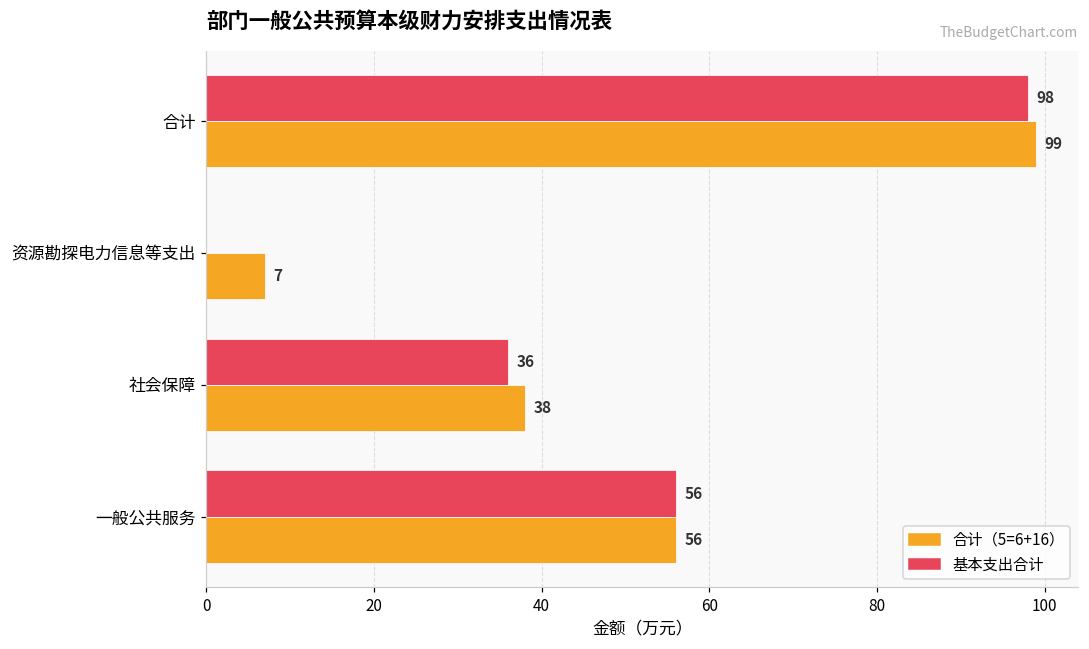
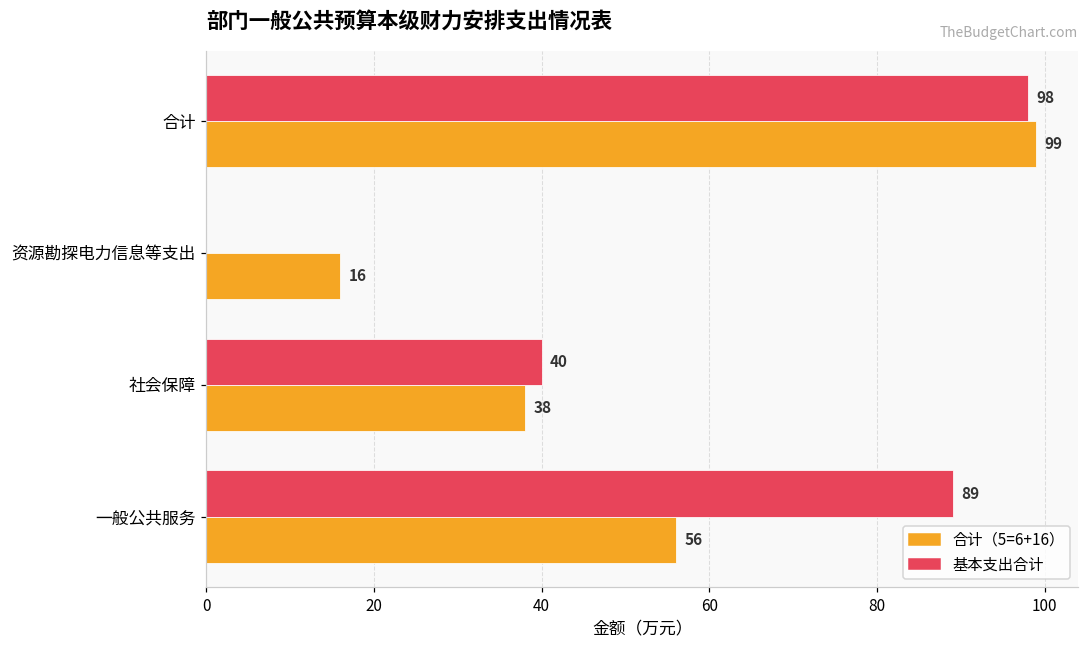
  {
    "合计（5=6+16）": {
      "合计": 99,
-     "资源勘探电力信息等支出": 7,
+     "资源勘探电力信息等支出": 16,
      "社会保障": 38,
      "一般公共服务": 56
    },
    "基本支出合计": {
      "合计": 98,
-     "社会保障": 36,
-     "一般公共服务": 56
+     "社会保障": 40,
+     "一般公共服务": 89
    }
  }
